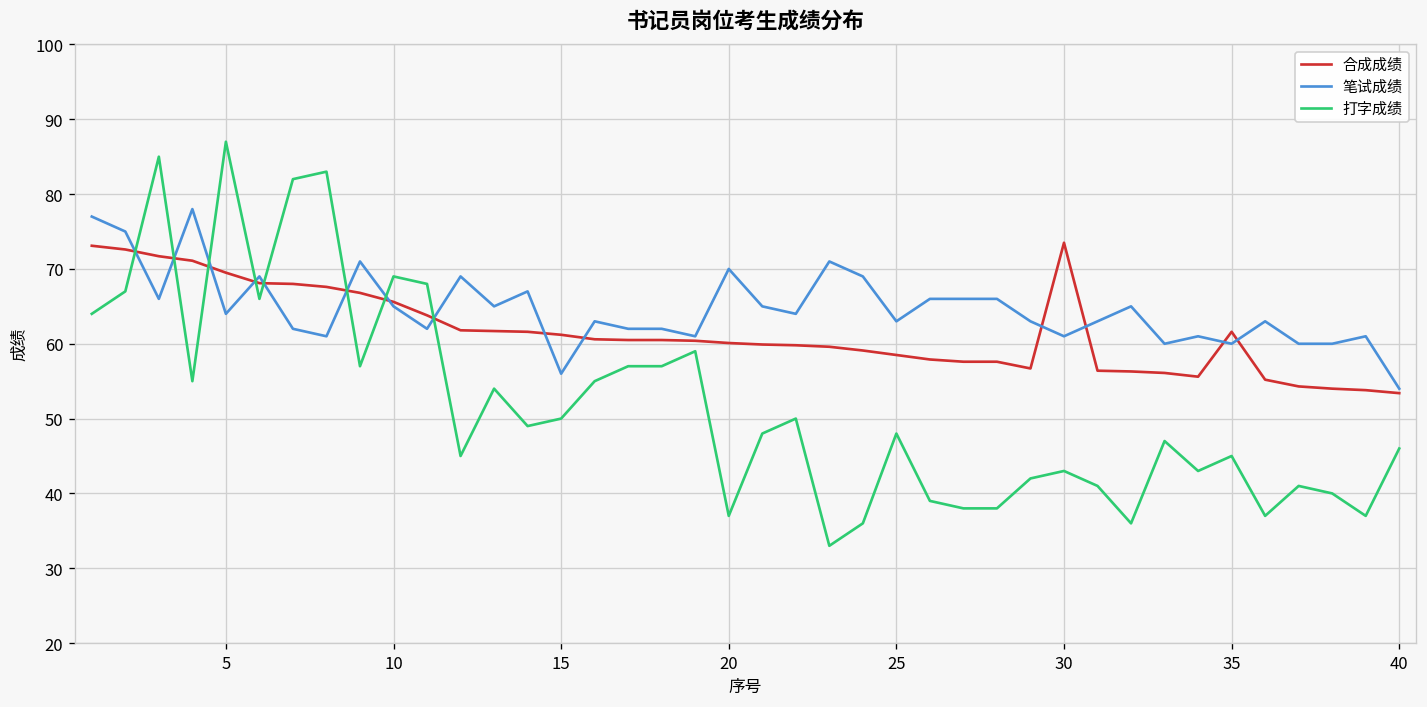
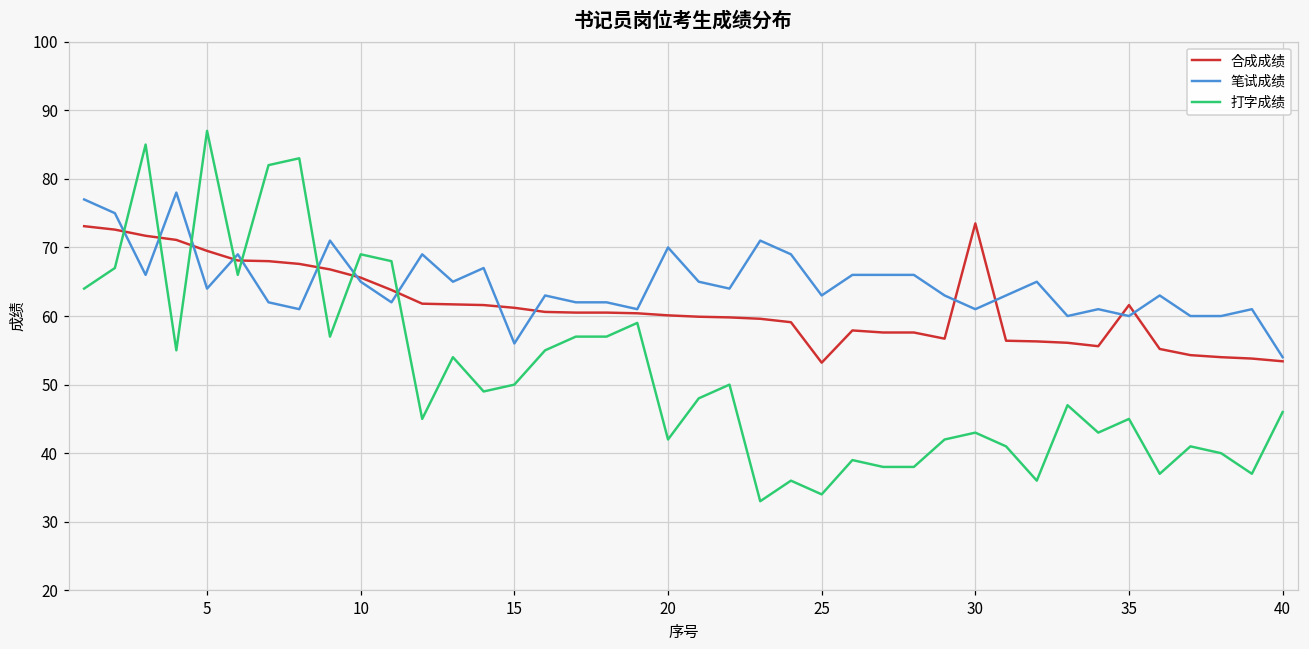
  {
    "合成成绩": {
      "5": 70,
      "10": 66,
      "15": 61,
      "20": 60,
-     "25": 59,
+     "25": 53,
      "30": 74,
      "35": 62,
      "40": 53
    },
    "笔试成绩": {
      "5": 64,
      "10": 65,
      "15": 56,
      "20": 70,
      "25": 63,
      "30": 61,
      "35": 60,
      "40": 54
    },
    "打字成绩": {
      "5": 87,
      "10": 69,
      "15": 50,
-     "20": 37,
-     "25": 48,
+     "20": 42,
+     "25": 34,
      "30": 43,
      "35": 45,
      "40": 46
    }
  }
